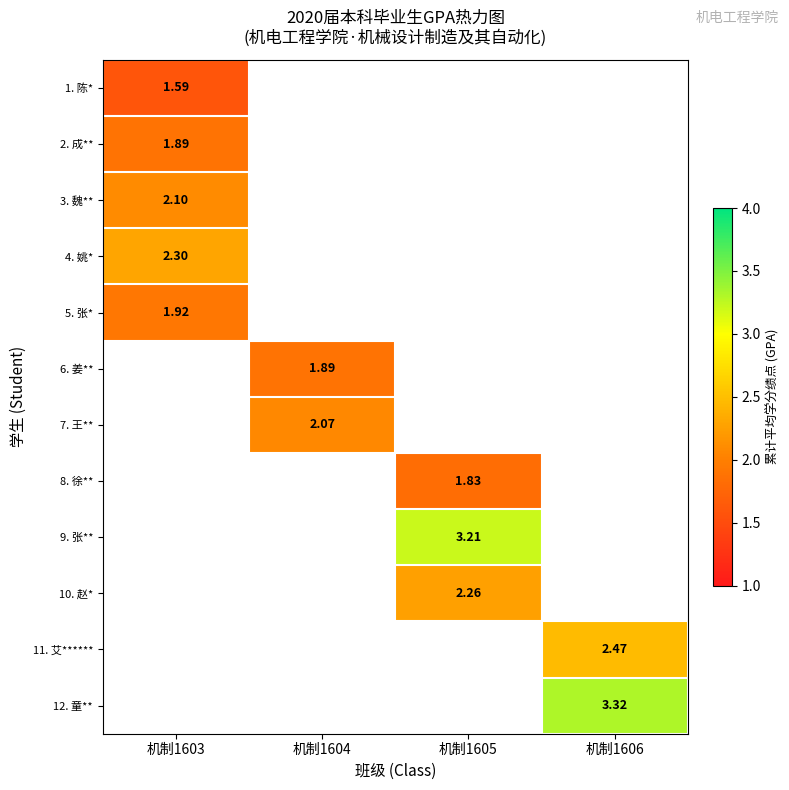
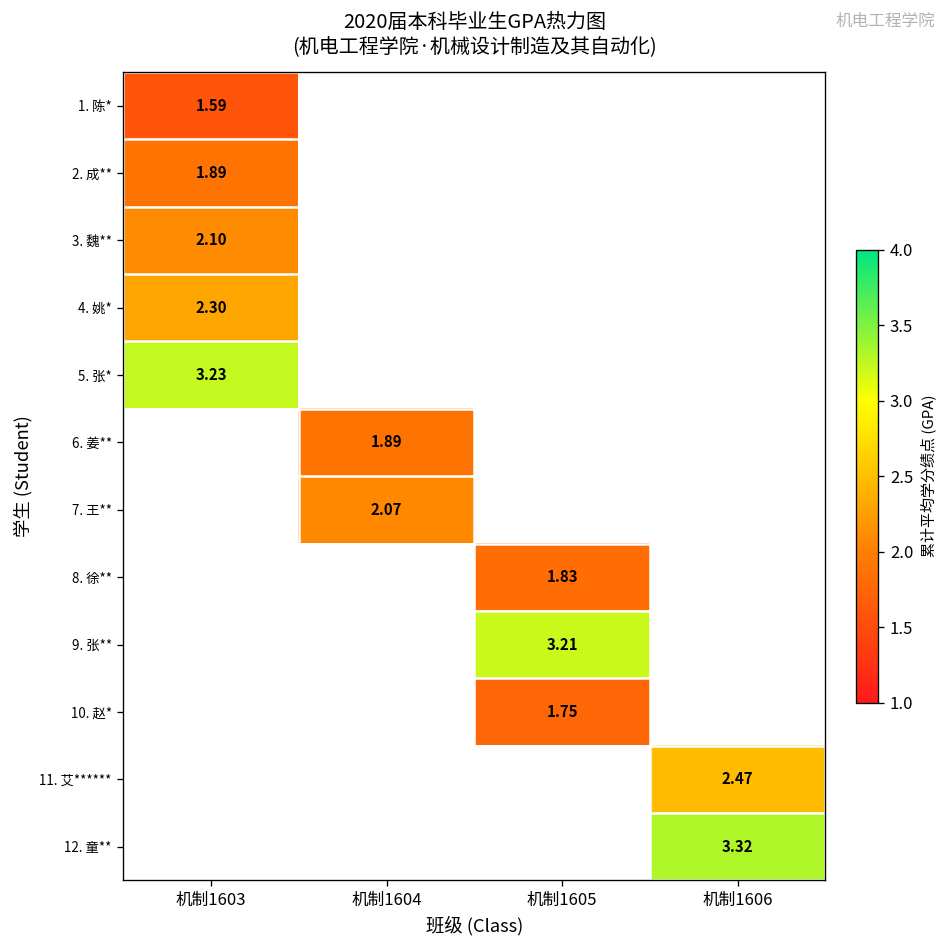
  {
    "1. 陈*": {
      "机制1603": 1.59
    },
    "2. 成**": {
      "机制1603": 1.89
    },
    "3. 魏**": {
      "机制1603": 2.10
    },
    "4. 姚*": {
      "机制1603": 2.30
    },
    "5. 张*": {
-     "机制1603": 1.92
+     "机制1603": 3.23
    },
    "6. 姜**": {
      "机制1604": 1.89
    },
    "7. 王**": {
      "机制1604": 2.07
    },
    "8. 徐**": {
      "机制1605": 1.83
    },
    "9. 张**": {
      "机制1605": 3.21
    },
    "10. 赵*": {
-     "机制1605": 2.26
+     "机制1605": 1.75
    },
    "11. 艾******": {
      "机制1606": 2.47
    },
    "12. 童**": {
      "机制1606": 3.32
    }
  }
